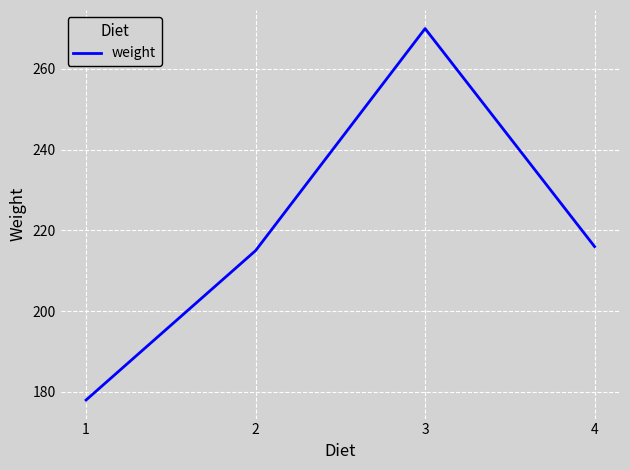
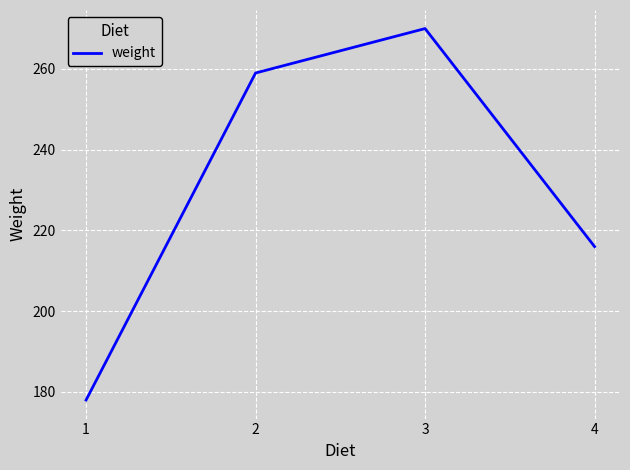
  {
    "1": 178,
-   "2": 215,
+   "2": 259,
    "3": 270,
    "4": 216
  }
